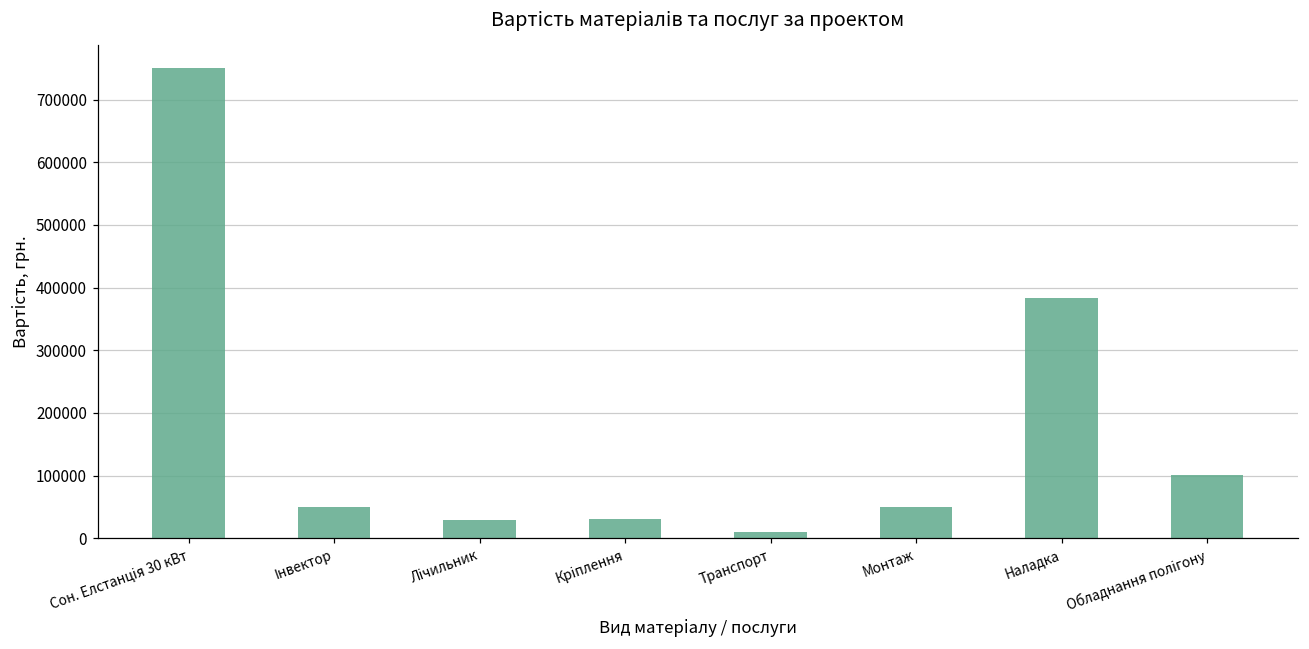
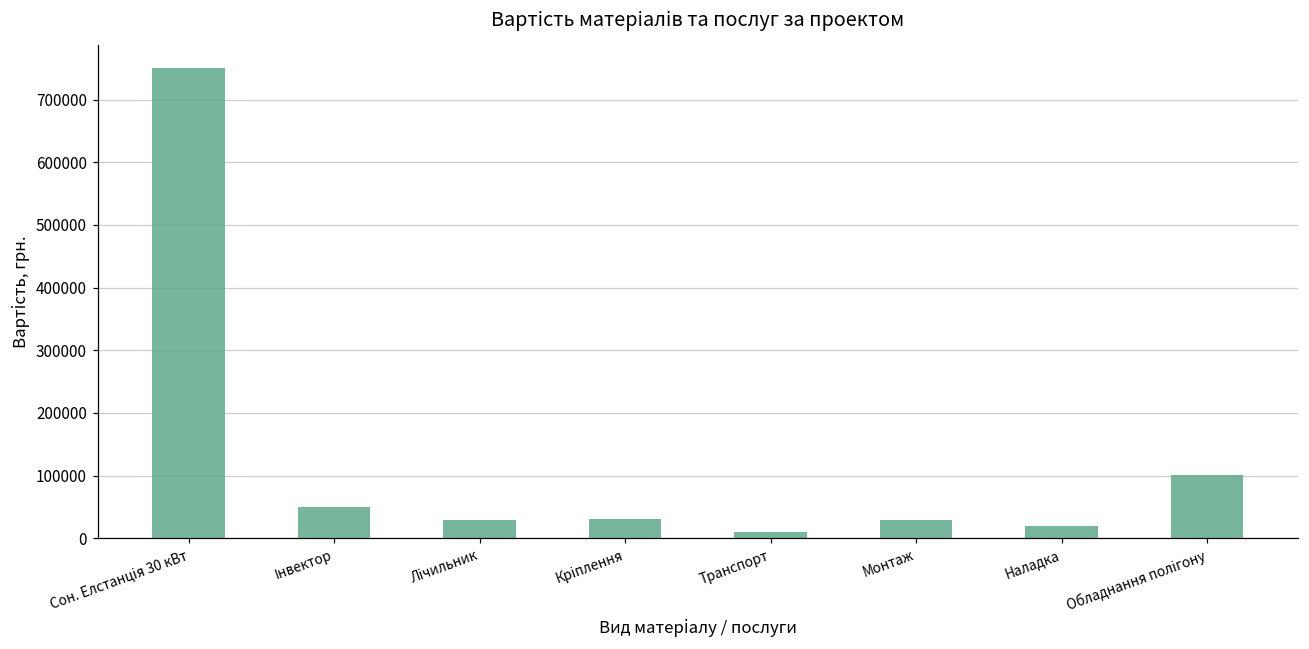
  {
    "Сон. Елстанція 30 кВт": 750000,
    "Інвектор": 50000,
    "Лічильник": 30000,
    "Кріплення": 30000,
    "Транспорт": 10000,
-   "Монтаж": 50000,
-   "Наладка": 380000,
+   "Монтаж": 30000,
+   "Наладка": 20000,
    "Обладнання полігону": 100000
  }
